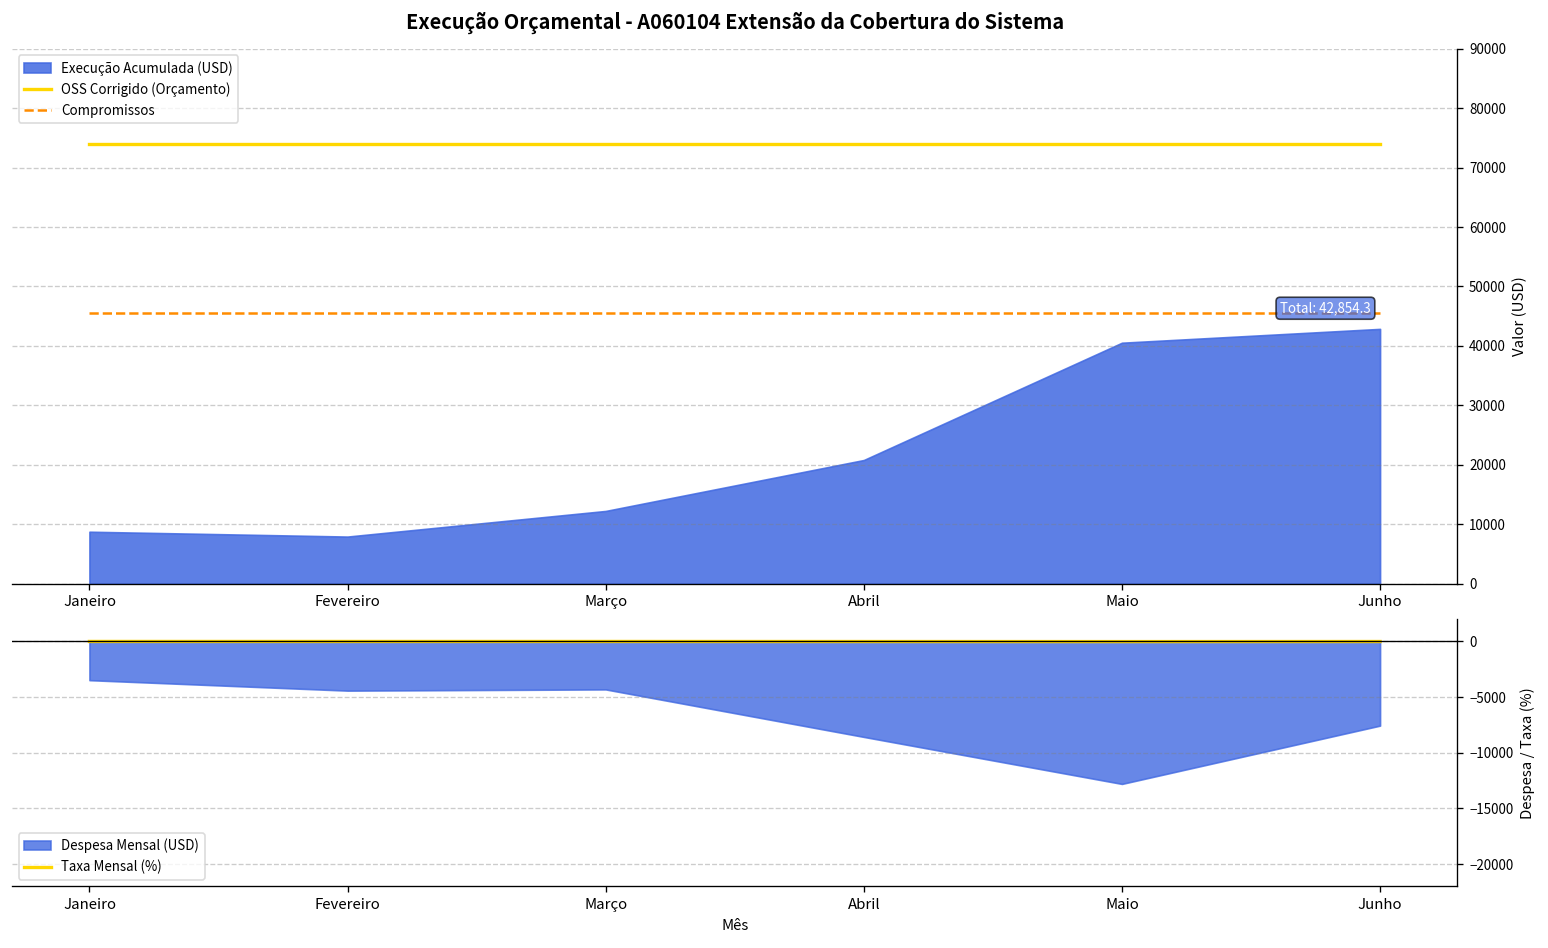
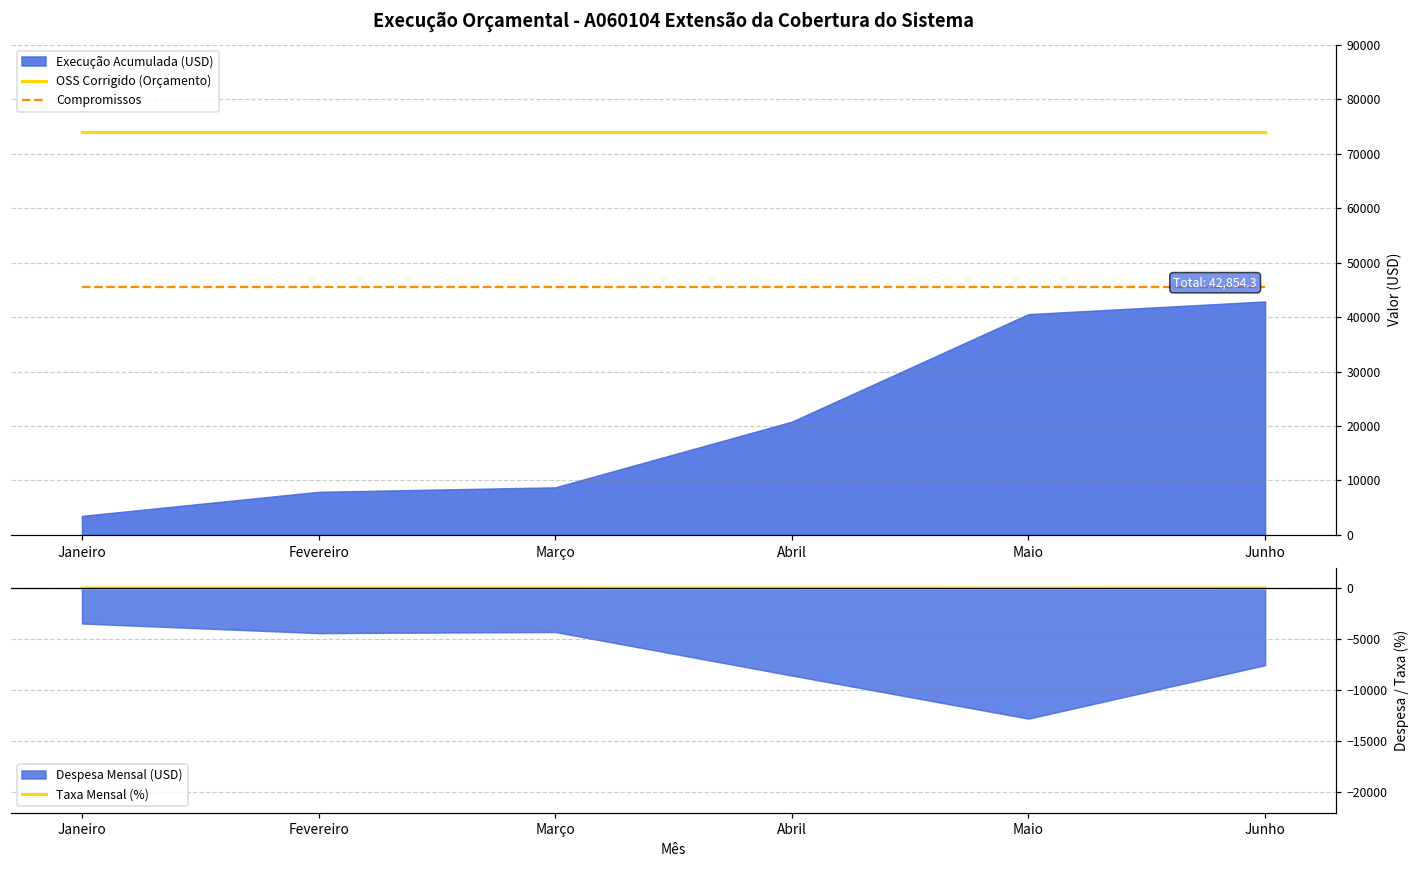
  {
    "Execução Orçamental - A060104 Extensão da Cobertura do Sistema": {
      "Execução Acumulada (USD)": {
-       "Janeiro": 9000,
+       "Janeiro": 3000,
        "Fevereiro": 8000,
-       "Março": 12000,
+       "Março": 9000,
        "Abril": 21000,
        "Maio": 41000,
        "Junho": 43000
      },
      "OSS Corrigido (Orçamento)": {
        "Janeiro": 74000,
        "Fevereiro": 74000,
        "Março": 74000,
        "Abril": 74000,
        "Maio": 74000,
        "Junho": 74000
      },
      "Compromissos": {
        "Janeiro": 45000,
        "Fevereiro": 45000,
        "Março": 45000,
        "Abril": 45000,
        "Maio": 45000
      }
    }
  }
